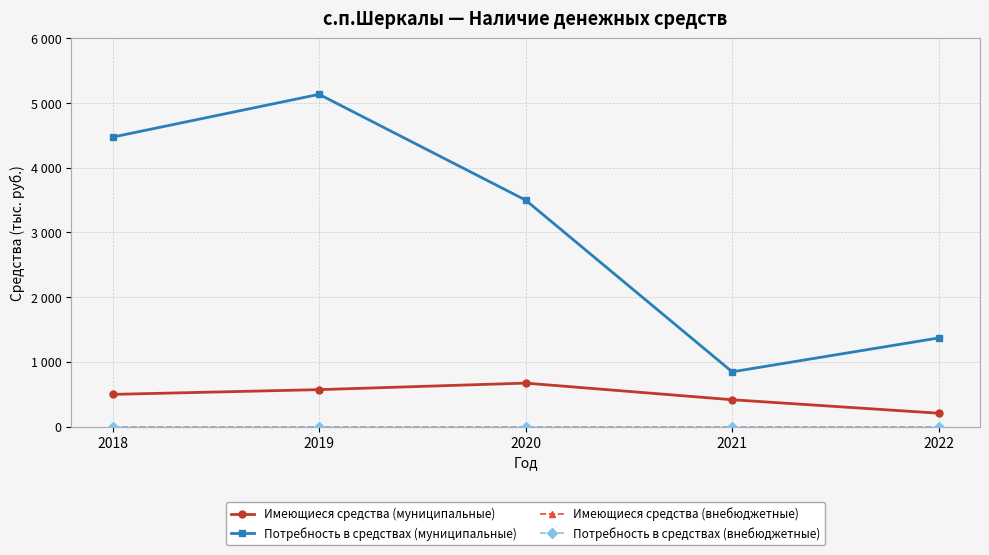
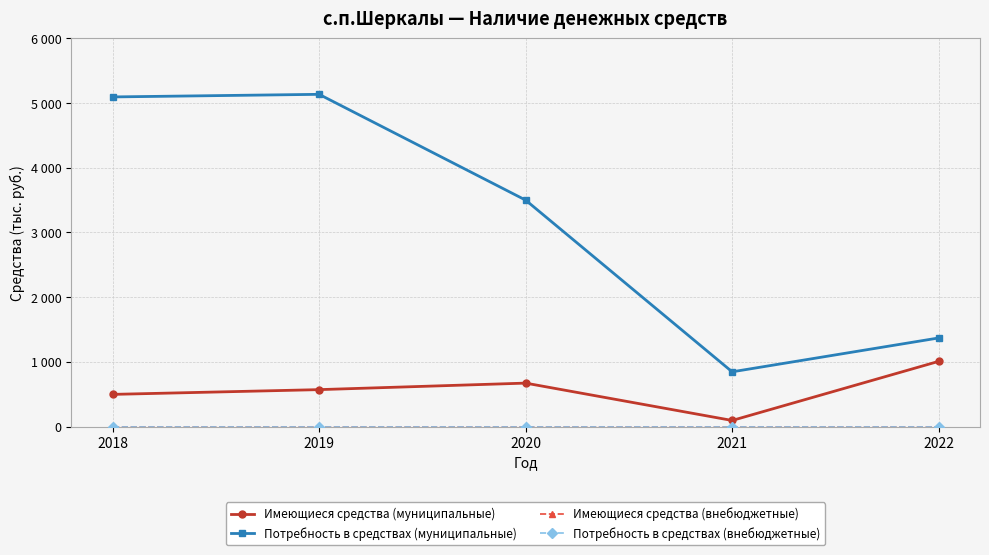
  {
    "Имеющиеся средства (муниципальные)": {
      "2018": 500,
      "2019": 600,
      "2020": 700,
-     "2021": 400,
-     "2022": 200
+     "2021": 100,
+     "2022": 1000
    },
    "Потребность в средствах (муниципальные)": {
-     "2018": 4500,
+     "2018": 5100,
      "2019": 5100,
      "2020": 3500,
      "2021": 800,
      "2022": 1400
    },
    "Потребность в средствах (внебюджетные)": {
      "2018": 0,
      "2019": 0,
      "2020": 0,
      "2021": 0,
      "2022": 0
    }
  }
